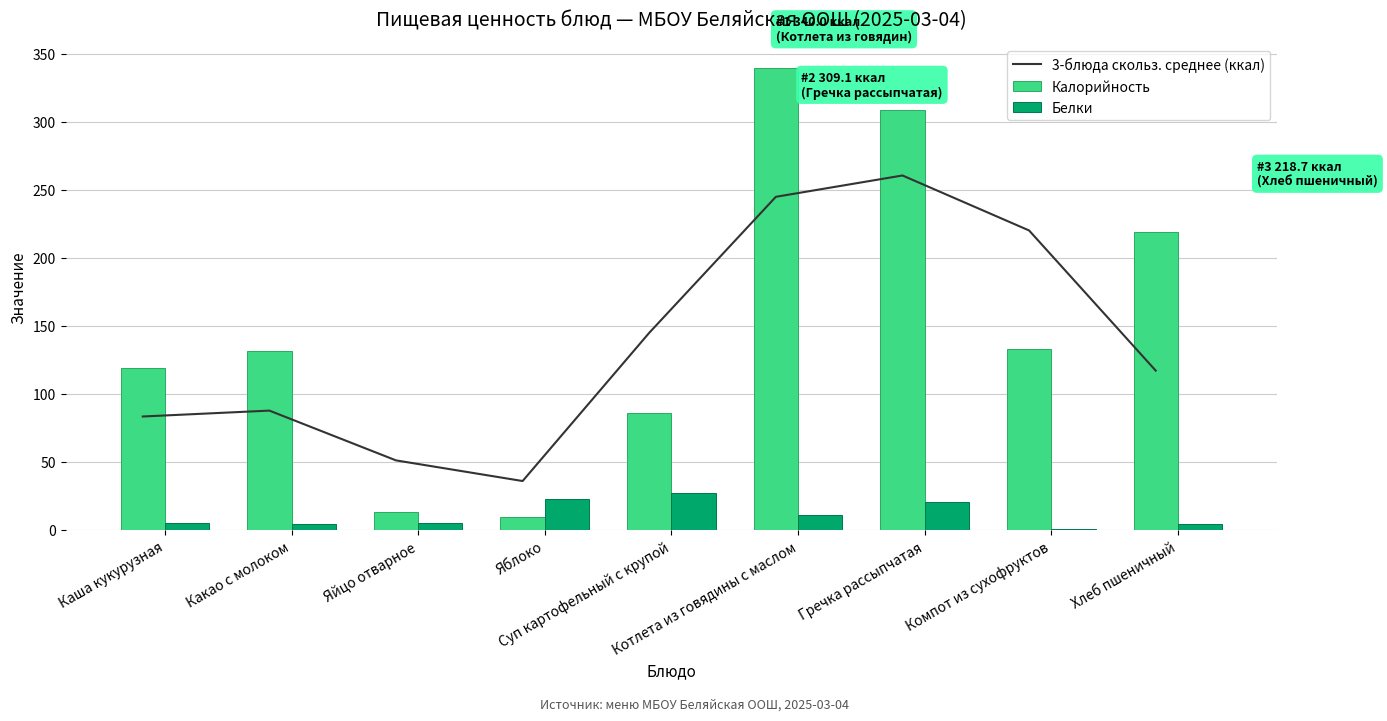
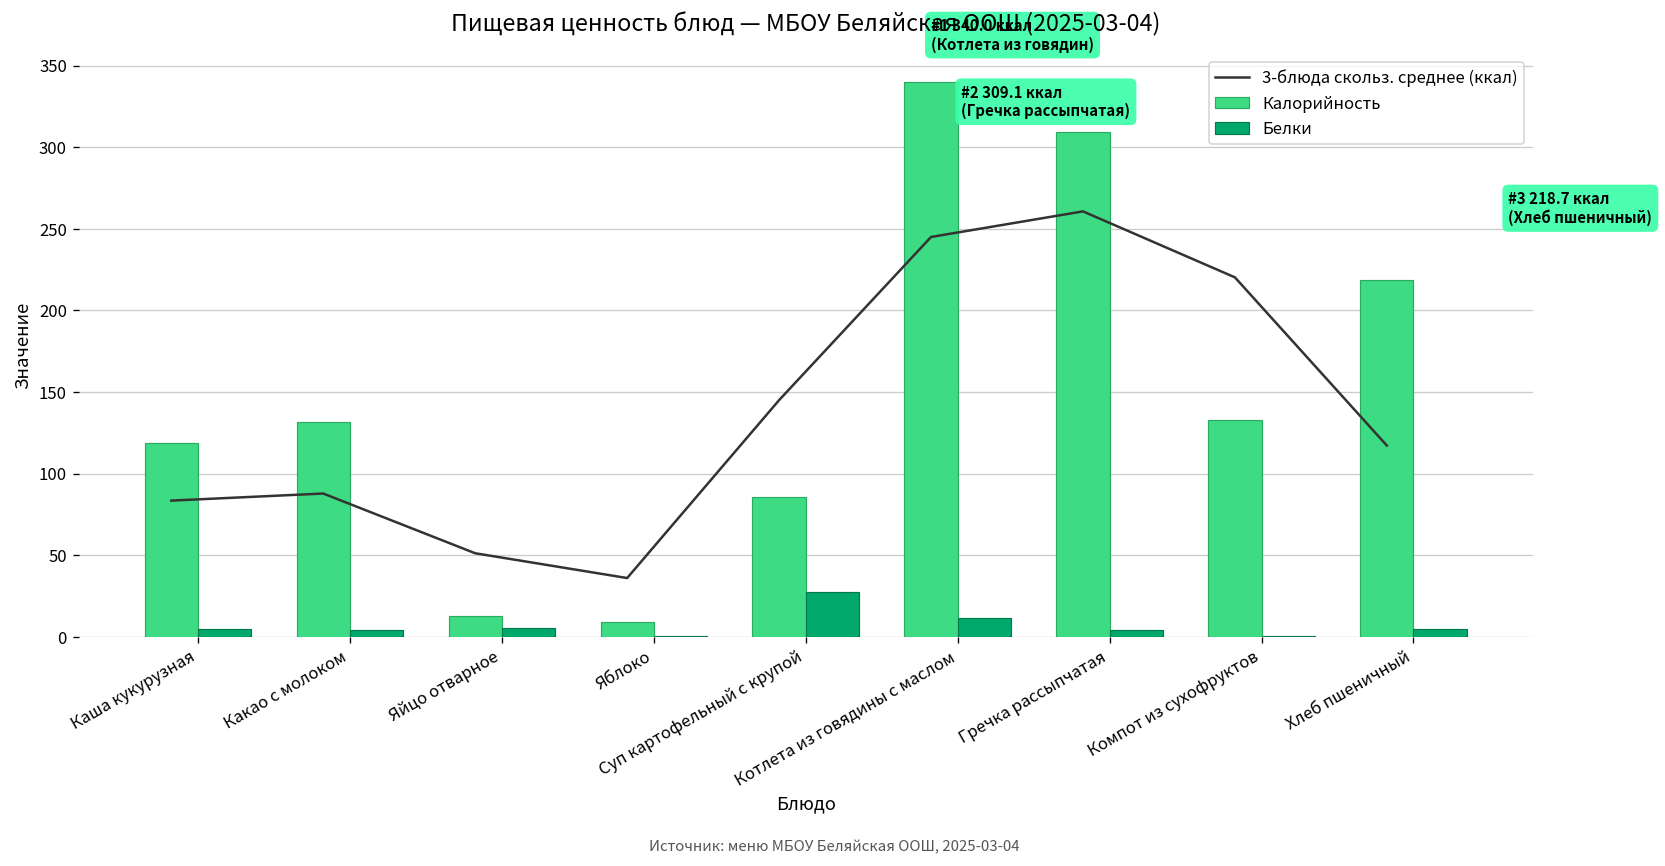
  {
    "Калорийность": {
      "Каша кукурузная": 119,
      "Какао с молоком": 131,
      "Яйцо отварное": 13,
      "Яблоко": 9,
      "Суп картофельный с крупой": 86,
      "Компот из сухофруктов": 133
    },
    "Белки": {
      "Каша кукурузная": 5,
      "Какао с молоком": 4,
      "Яйцо отварное": 5,
-     "Яблоко": 23,
+     "Яблоко": 0,
      "Суп картофельный с крупой": 27,
      "Котлета из говядины с маслом": 11,
-     "Гречка рассыпчатая": 21,
+     "Гречка рассыпчатая": 4,
      "Хлеб пшеничный": 5
    }
  }
